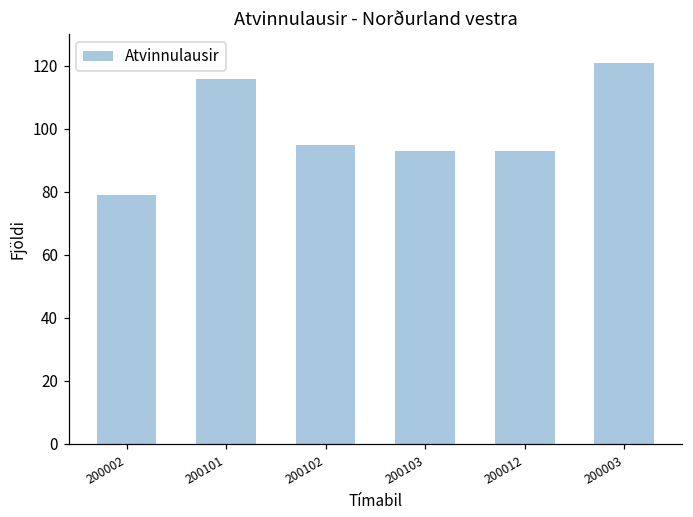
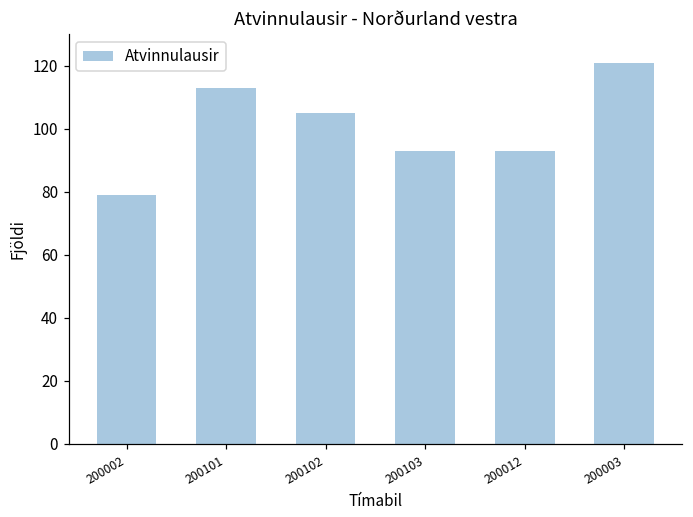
  {
    "200002": 79,
-   "200101": 116,
-   "200102": 95,
+   "200101": 113,
+   "200102": 105,
    "200103": 93,
    "200012": 93,
    "200003": 121
  }
